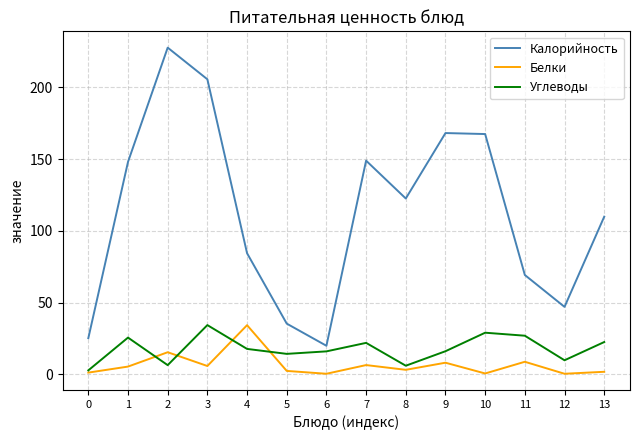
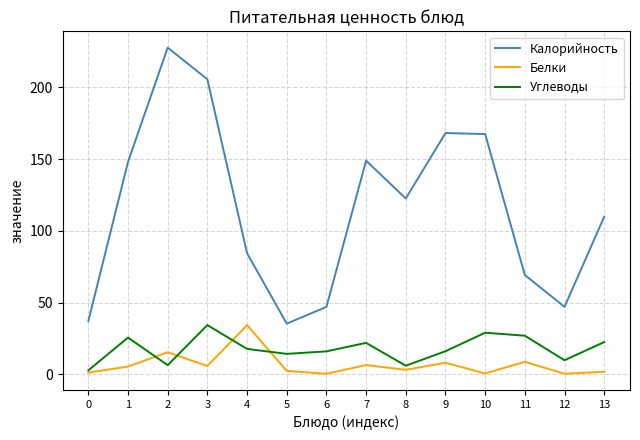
  {
    "Калорийность": {
-     "0": 25,
+     "0": 37,
      "1": 148,
      "2": 228,
      "3": 206,
      "4": 84,
      "5": 35,
-     "6": 20,
+     "6": 47,
      "7": 149,
      "8": 123,
      "9": 168,
      "10": 167,
      "11": 69,
      "12": 47,
      "13": 110
    },
    "Белки": {
      "1": 5,
      "2": 15,
      "3": 6,
      "4": 34,
      "5": 2,
      "6": 0,
      "7": 6,
      "8": 3,
      "9": 8,
      "10": 1,
      "11": 9,
      "12": 0,
      "13": 2
    },
    "Углеводы": {
      "1": 26,
      "2": 6,
      "3": 34,
      "4": 18,
      "5": 14,
      "6": 16,
      "7": 22,
      "8": 6,
      "9": 16,
      "10": 29,
      "11": 27,
      "12": 10,
      "13": 23
    }
  }
